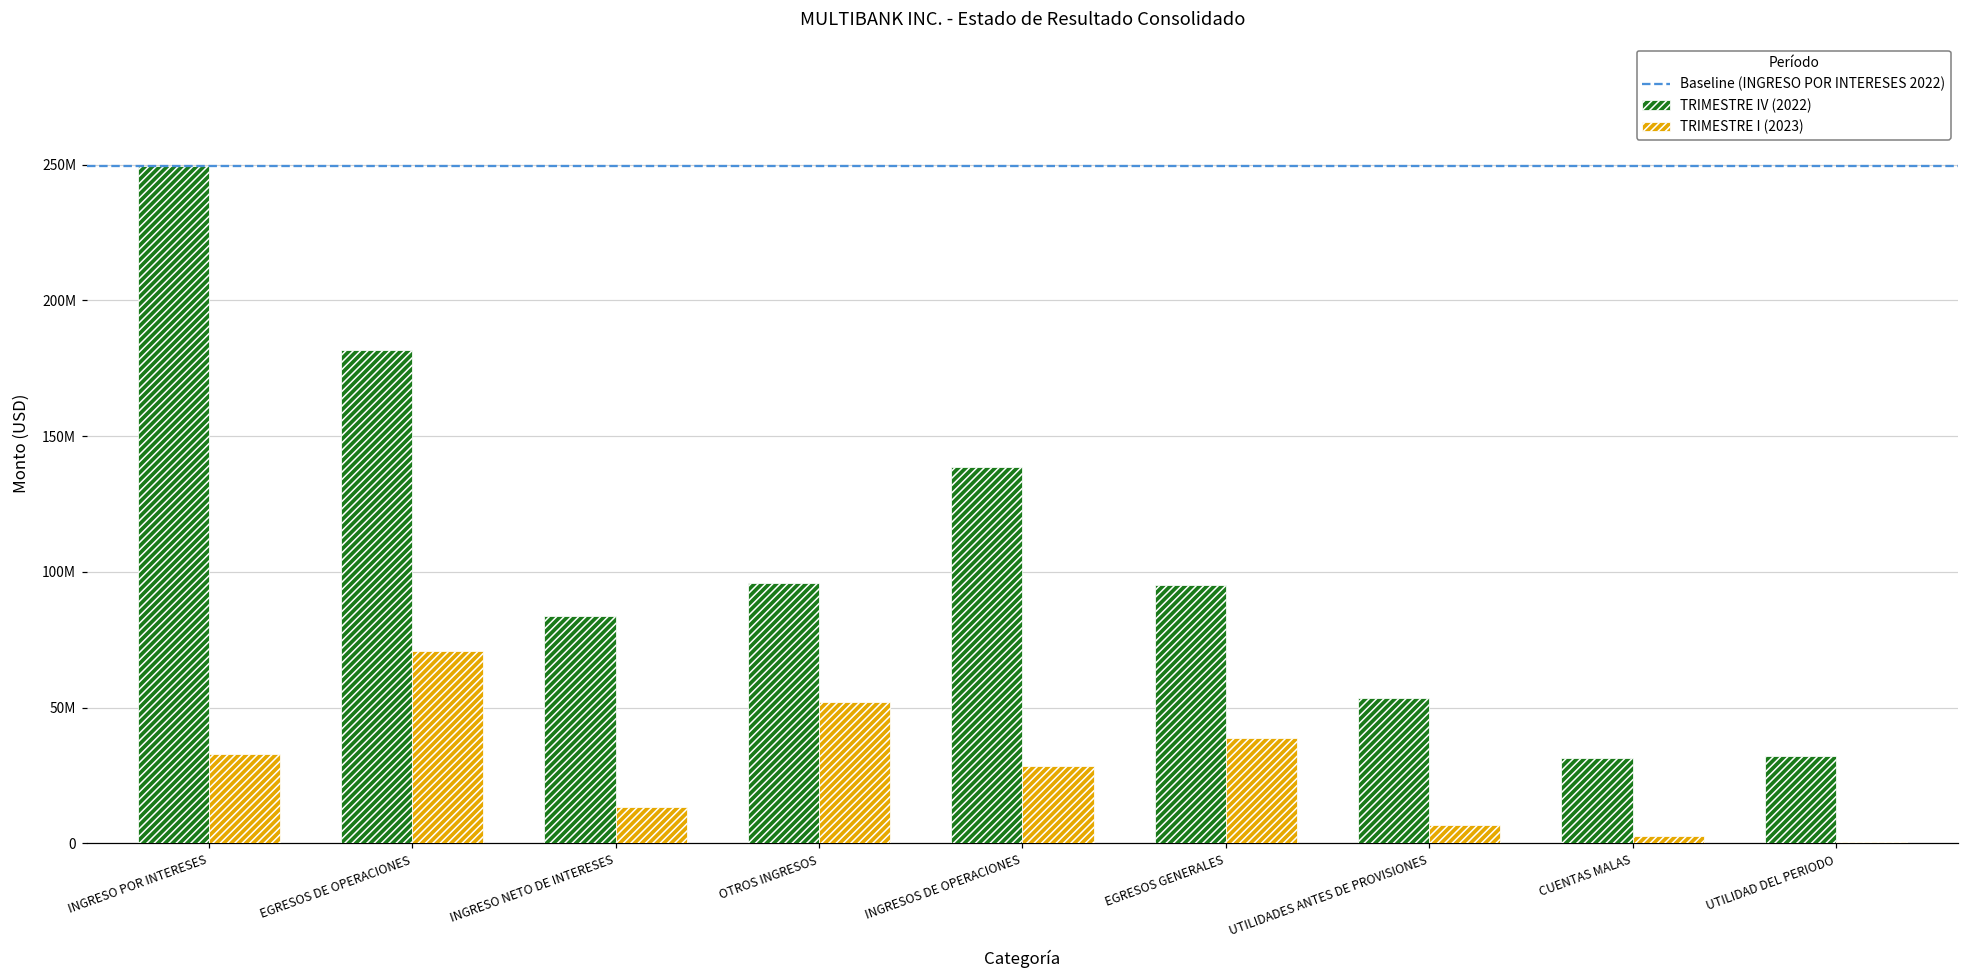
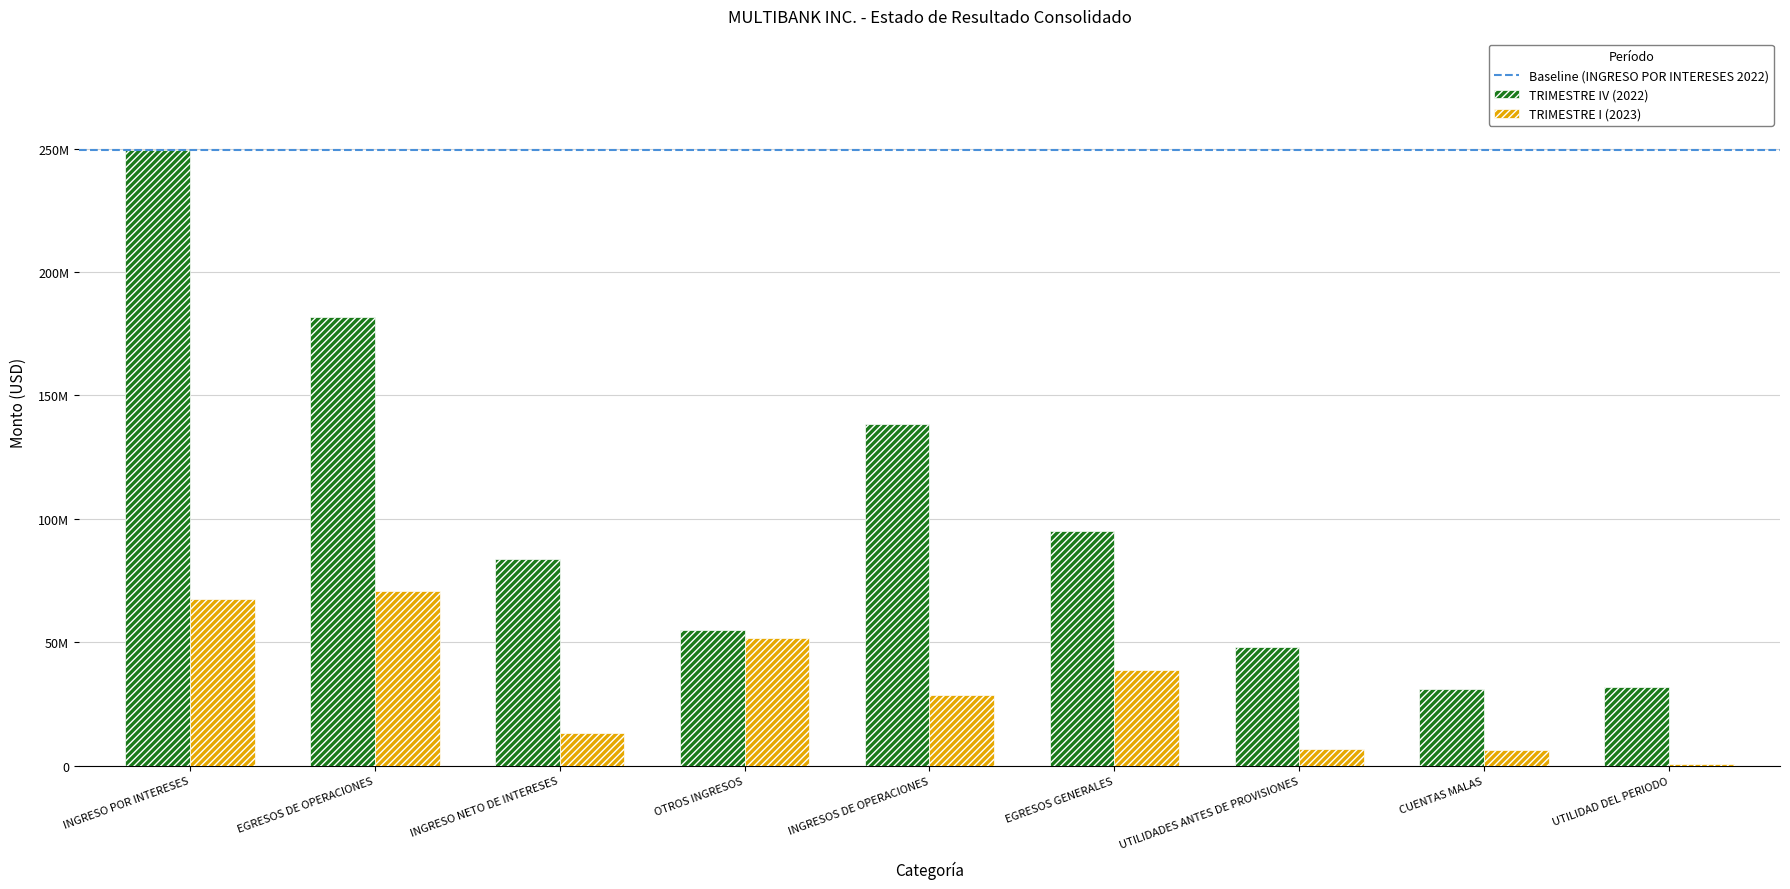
  {
    "TRIMESTRE IV (2022)": {
      "INGRESO POR INTERESES": 250000000,
      "EGRESOS DE OPERACIONES": 182000000,
      "INGRESO NETO DE INTERESES": 84000000,
-     "OTROS INGRESOS": 96000000,
+     "OTROS INGRESOS": 55000000,
      "INGRESOS DE OPERACIONES": 138000000,
      "EGRESOS GENERALES": 95000000,
-     "UTILIDADES ANTES DE PROVISIONES": 54000000,
+     "UTILIDADES ANTES DE PROVISIONES": 48000000,
      "CUENTAS MALAS": 31000000,
      "UTILIDAD DEL PERIODO": 32000000
    },
    "TRIMESTRE I (2023)": {
-     "INGRESO POR INTERESES": 33000000,
+     "INGRESO POR INTERESES": 68000000,
      "EGRESOS DE OPERACIONES": 71000000,
      "INGRESO NETO DE INTERESES": 13000000,
      "OTROS INGRESOS": 52000000,
      "INGRESOS DE OPERACIONES": 29000000,
      "EGRESOS GENERALES": 39000000,
      "UTILIDADES ANTES DE PROVISIONES": 7000000,
-     "CUENTAS MALAS": 3000000
+     "CUENTAS MALAS": 6000000
    }
  }
